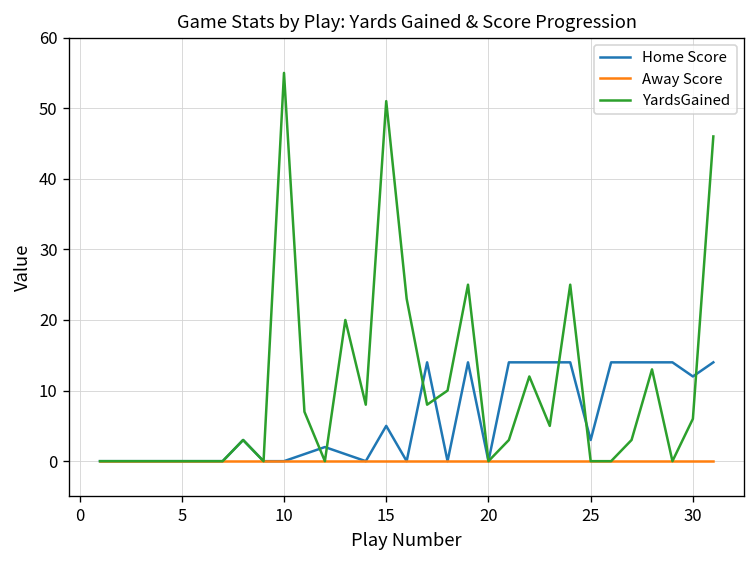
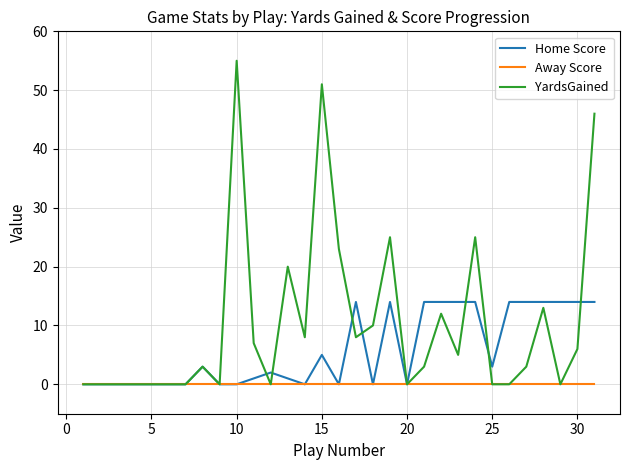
  {
    "Home Score": {
      "15": 5,
      "25": 3,
-     "30": 12
+     "30": 14
    },
    "Away Score": {
      "15": 0,
      "30": 0
    },
    "YardsGained": {
      "10": 55,
      "15": 51,
      "30": 6
    }
  }
